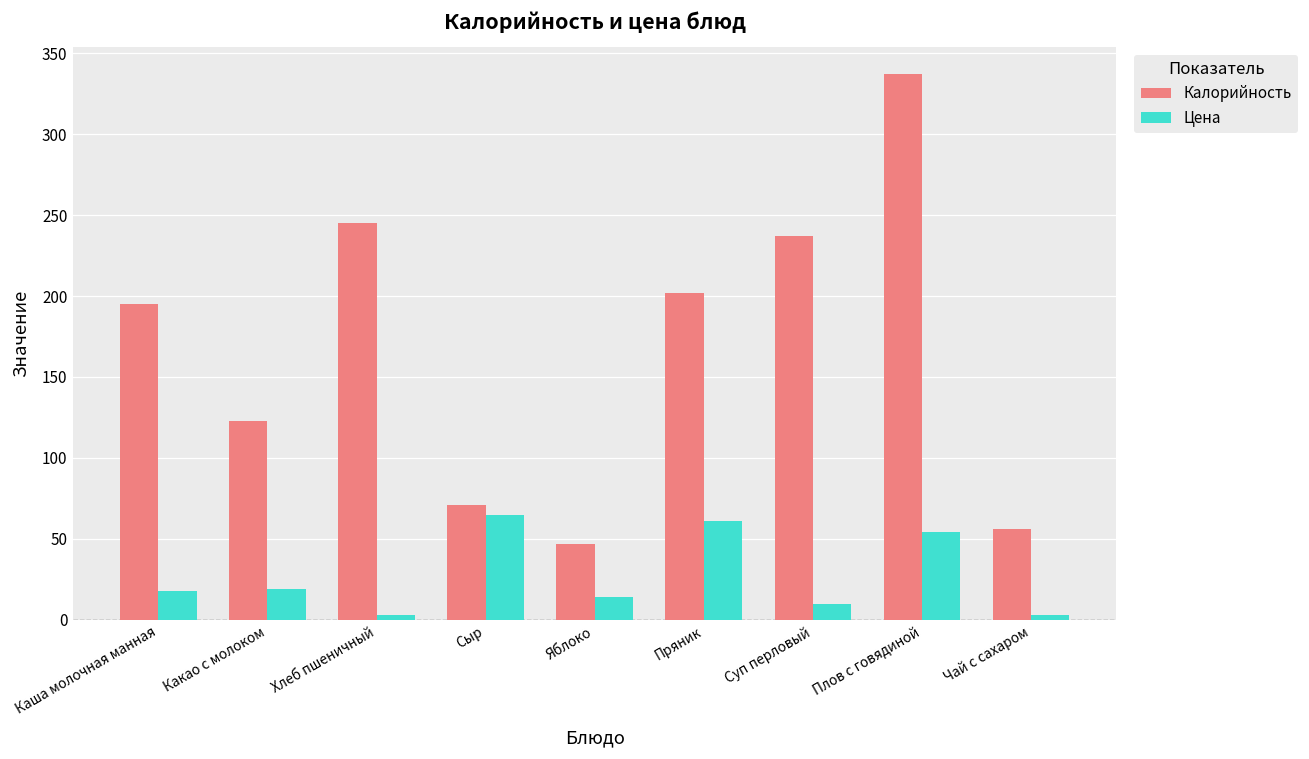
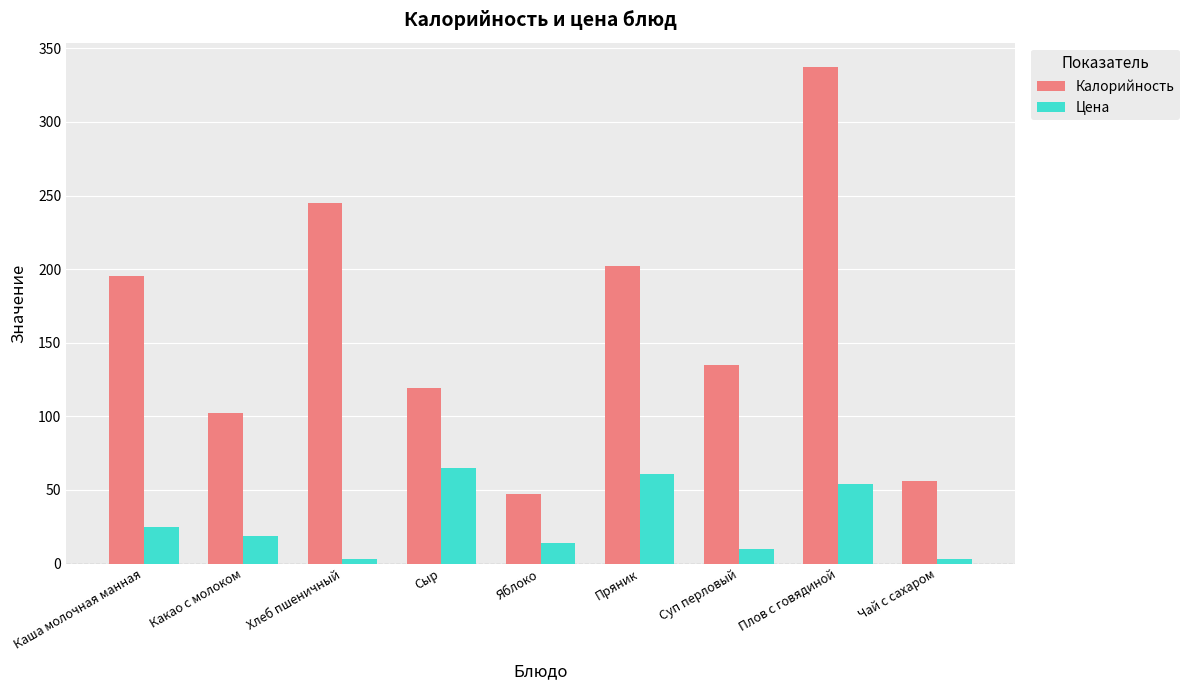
  {
    "Калорийность": {
      "Каша молочная манная": 195,
-     "Какао с молоком": 123,
+     "Какао с молоком": 102,
      "Хлеб пшеничный": 245,
-     "Сыр": 71,
+     "Сыр": 119,
      "Яблоко": 47,
      "Пряник": 202,
-     "Суп перловый": 237,
+     "Суп перловый": 135,
      "Плов с говядиной": 337,
      "Чай с сахаром": 56
    },
    "Цена": {
-     "Каша молочная манная": 18,
+     "Каша молочная манная": 25,
      "Какао с молоком": 19,
      "Хлеб пшеничный": 3,
      "Сыр": 65,
      "Яблоко": 14,
      "Пряник": 61,
      "Суп перловый": 10,
      "Плов с говядиной": 54,
      "Чай с сахаром": 3
    }
  }
